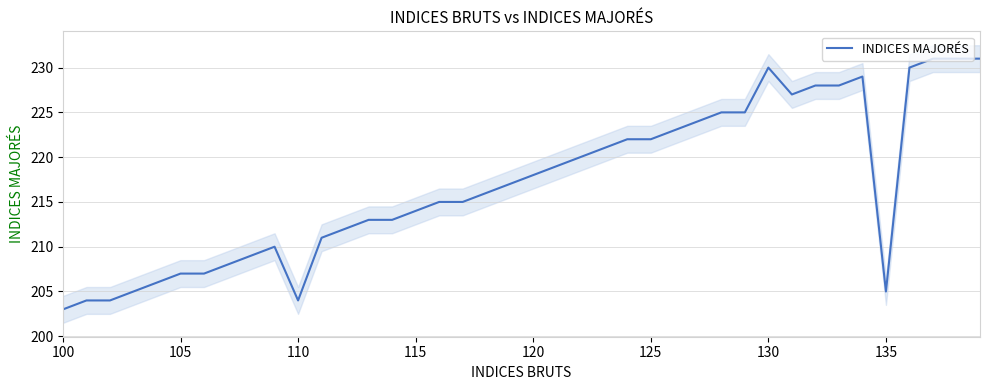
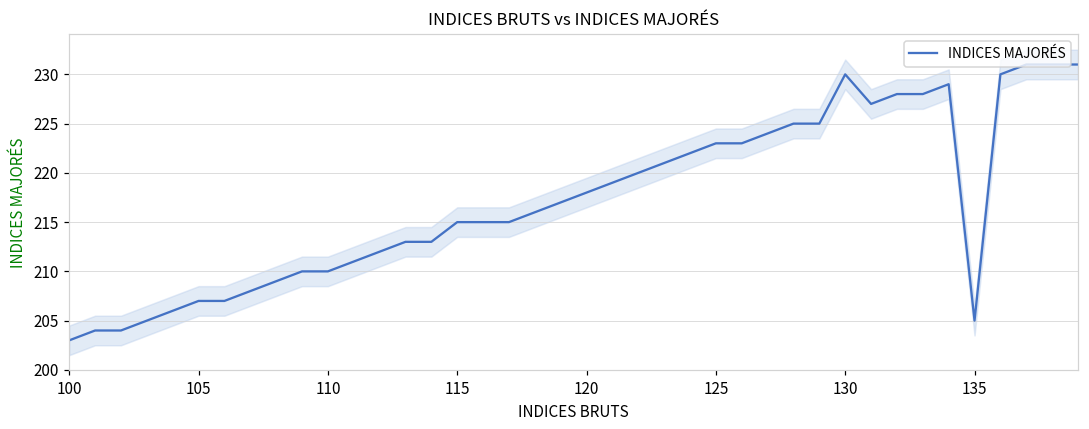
  {
    "INDICES MAJORÉS": {
      "100": 203,
      "105": 207,
-     "110": 204,
-     "115": 214,
+     "110": 210,
+     "115": 215,
      "120": 218,
-     "125": 222,
+     "125": 223,
      "130": 230,
      "135": 205
    }
  }
